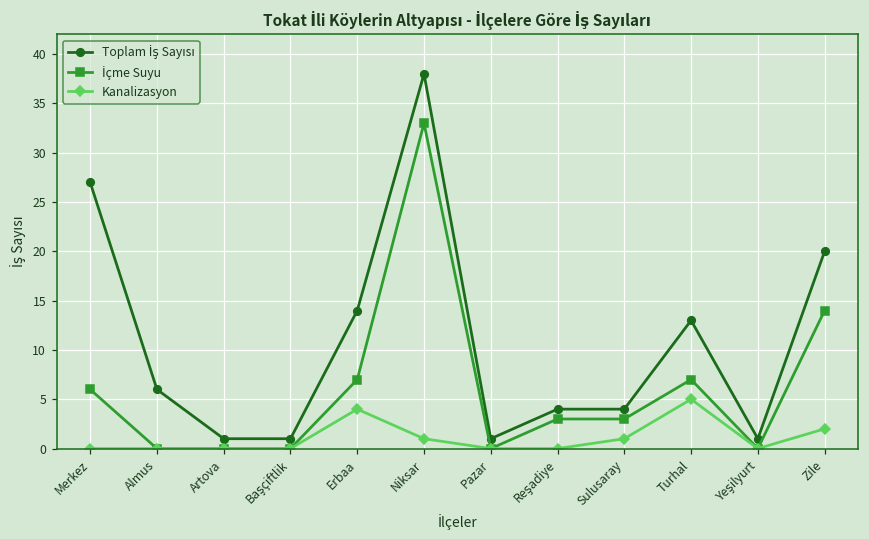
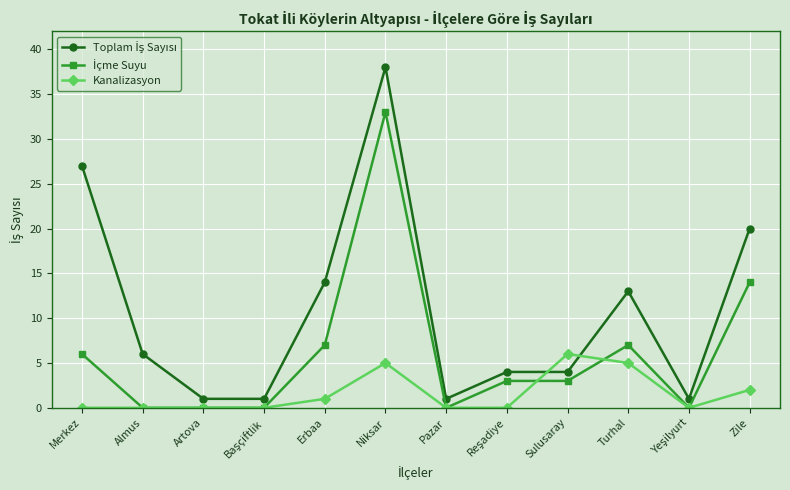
  {
    "Kanalizasyon": {
      "Merkez": 0,
-     "Erbaa": 4,
-     "Niksar": 1,
+     "Erbaa": 1,
+     "Niksar": 5,
      "Reşadiye": 0,
-     "Sulusaray": 1,
+     "Sulusaray": 6,
      "Turhal": 5,
      "Zile": 2
    }
  }
